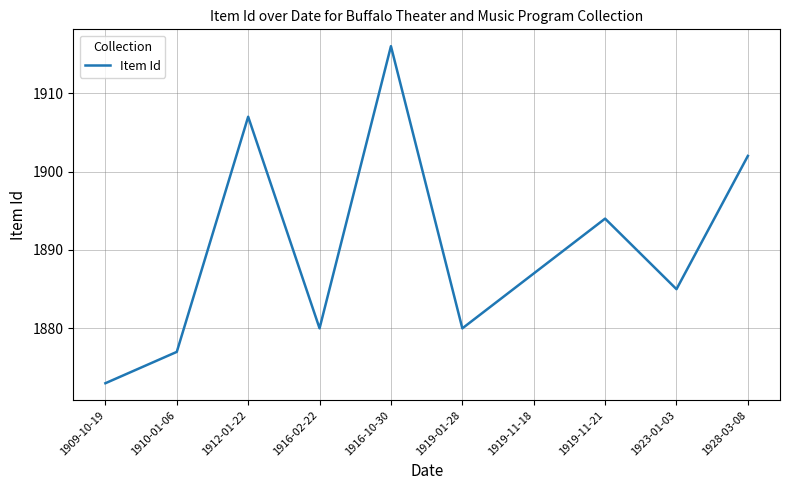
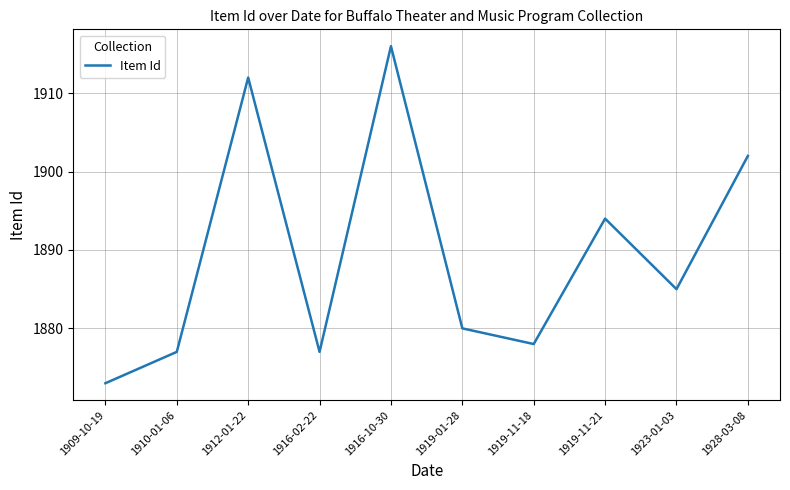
  {
    "1909-10-19": 1873,
    "1910-01-06": 1877,
-   "1912-01-22": 1907,
-   "1916-02-22": 1880,
+   "1912-01-22": 1912,
+   "1916-02-22": 1877,
    "1916-10-30": 1916,
    "1919-01-28": 1880,
-   "1919-11-18": 1887,
+   "1919-11-18": 1878,
    "1919-11-21": 1894,
    "1923-01-03": 1885,
    "1928-03-08": 1902
  }
